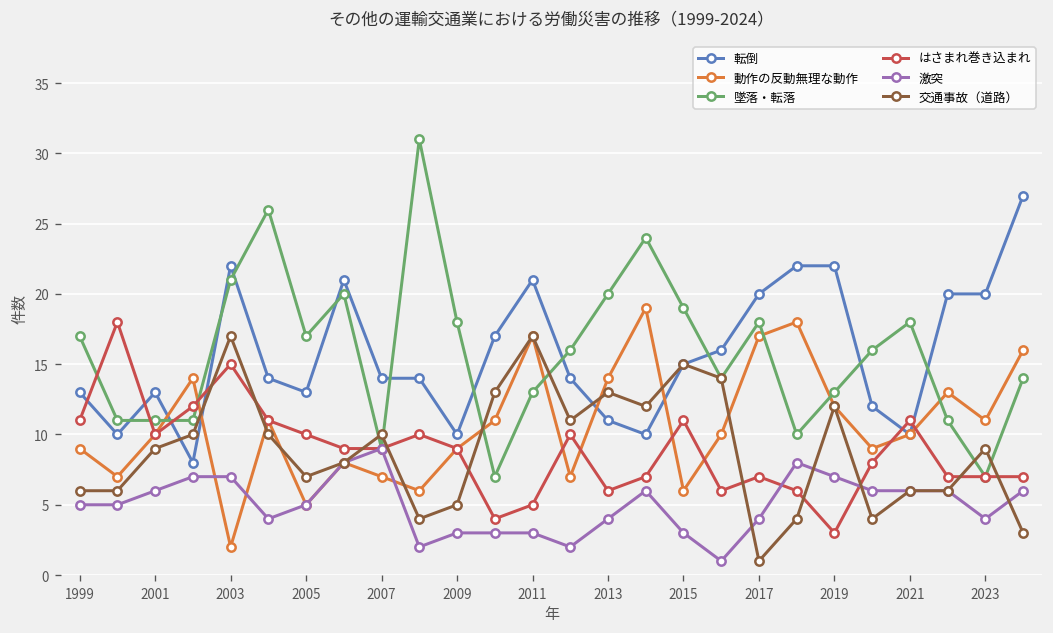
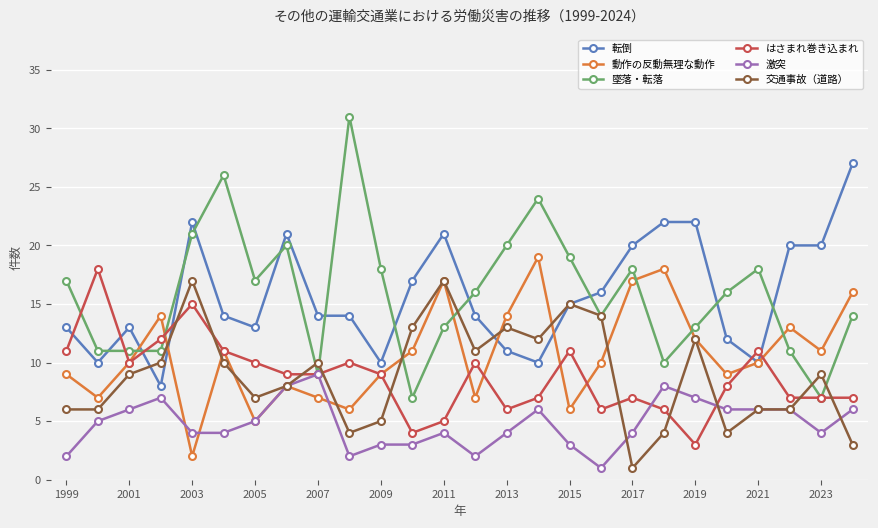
  {
    "転倒": {
      "1999": 13,
      "2001": 13,
      "2003": 22,
      "2005": 13,
      "2007": 14,
      "2009": 10,
      "2011": 21,
      "2013": 11,
      "2017": 20,
      "2019": 22,
      "2023": 20
    },
    "墜落・転落": {
      "1999": 17,
      "2001": 11,
      "2003": 21,
      "2005": 17,
      "2009": 18,
      "2011": 13,
      "2013": 20,
      "2015": 19,
      "2017": 18,
      "2019": 13,
      "2021": 18
    },
    "激突": {
-     "1999": 5,
+     "1999": 2,
      "2001": 6,
-     "2003": 7,
+     "2003": 4,
      "2009": 3,
-     "2011": 3,
+     "2011": 4,
      "2013": 4,
      "2015": 3,
      "2017": 4,
      "2019": 7,
      "2023": 4
    },
    "交通事故（道路）": {
      "1999": 6,
      "2001": 9,
      "2003": 17,
      "2005": 7,
      "2007": 10,
      "2009": 5,
      "2013": 13,
      "2017": 1,
      "2023": 9
    }
  }
